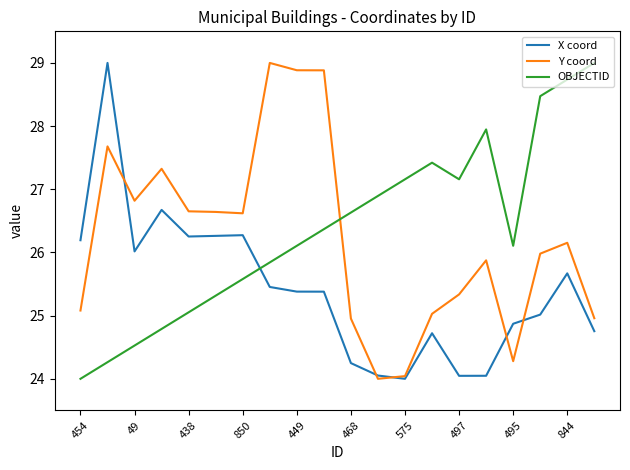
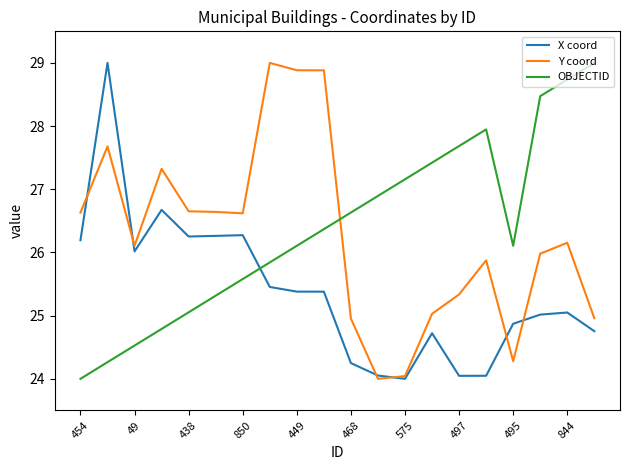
  {
    "X coord": {
      "454": 26.2,
      "49": 26.0,
      "438": 26.3,
      "850": 26.3,
      "449": 25.4,
      "468": 24.2,
      "575": 24.0,
      "497": 24.0,
      "495": 24.9,
-     "844": 25.7
+     "844": 25.0
    },
    "Y coord": {
-     "454": 25.1,
-     "49": 26.8,
+     "454": 26.6,
+     "49": 26.1,
      "438": 26.7,
      "850": 26.6,
      "449": 28.9,
      "468": 25.0,
      "575": 24.0,
      "497": 25.3,
      "495": 24.3,
      "844": 26.2
    },
    "OBJECTID": {
      "454": 24.0,
      "49": 24.5,
      "438": 25.1,
      "850": 25.6,
      "449": 26.1,
      "468": 26.6,
      "575": 27.2,
-     "497": 27.2,
+     "497": 27.7,
      "495": 26.1
    }
  }
